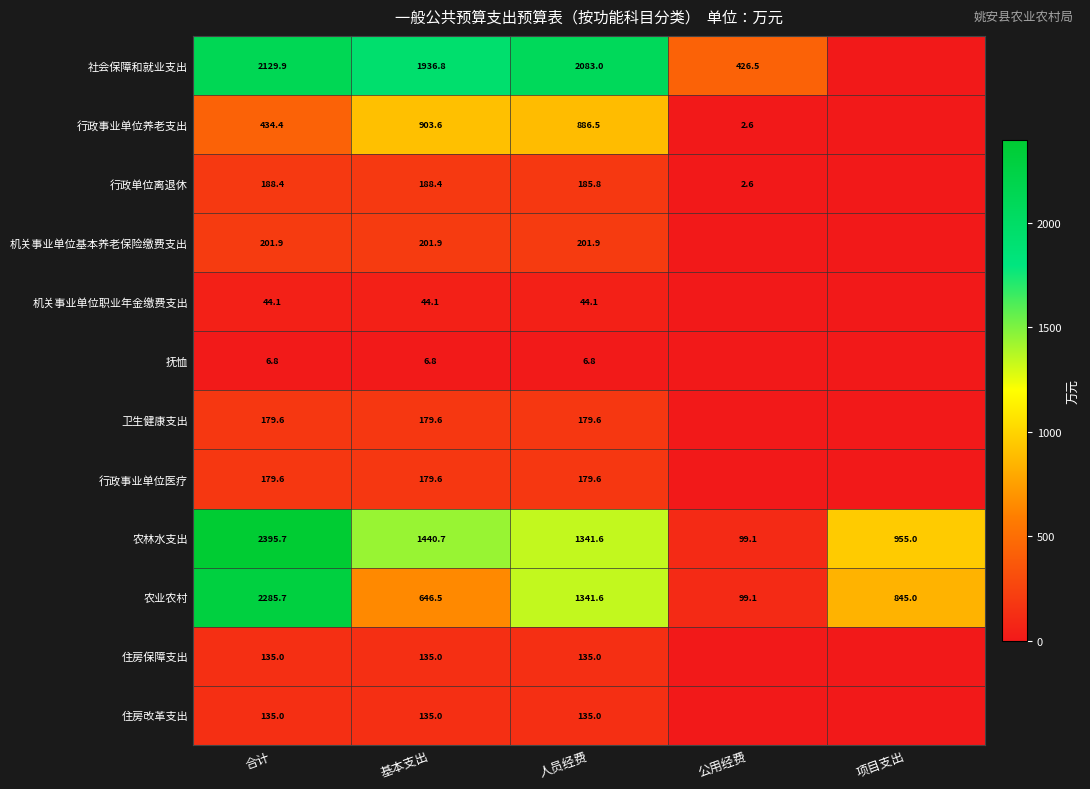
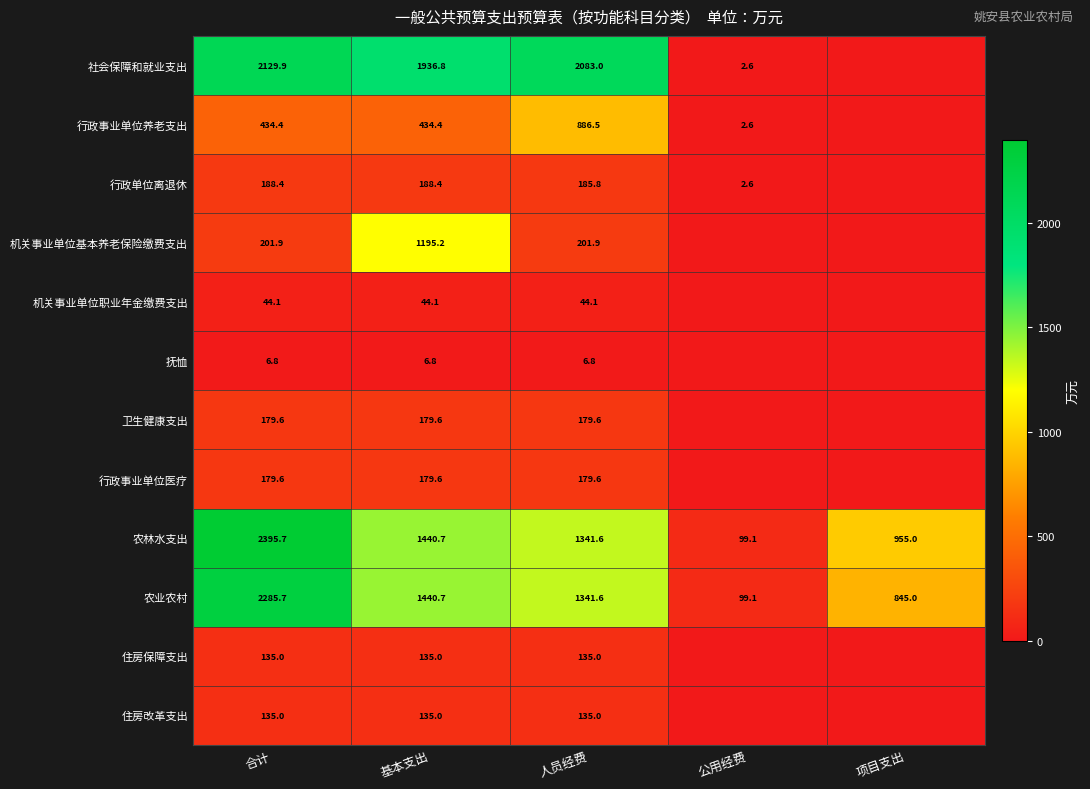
  {
    "社会保障和就业支出": {
      "合计": 2129.9,
      "基本支出": 1936.8,
      "人员经费": 2083.0,
-     "公用经费": 426.5
+     "公用经费": 2.6
    },
    "行政事业单位养老支出": {
      "合计": 434.4,
-     "基本支出": 903.6,
+     "基本支出": 434.4,
      "人员经费": 886.5,
      "公用经费": 2.6
    },
    "行政单位离退休": {
      "合计": 188.4,
      "基本支出": 188.4,
      "人员经费": 185.8,
      "公用经费": 2.6
    },
    "机关事业单位基本养老保险缴费支出": {
      "合计": 201.9,
-     "基本支出": 201.9,
+     "基本支出": 1195.2,
      "人员经费": 201.9
    },
    "机关事业单位职业年金缴费支出": {
      "合计": 44.1,
      "基本支出": 44.1,
      "人员经费": 44.1
    },
    "抚恤": {
      "合计": 6.8,
      "基本支出": 6.8,
      "人员经费": 6.8
    },
    "卫生健康支出": {
      "合计": 179.6,
      "基本支出": 179.6,
      "人员经费": 179.6
    },
    "行政事业单位医疗": {
      "合计": 179.6,
      "基本支出": 179.6,
      "人员经费": 179.6
    },
    "农林水支出": {
      "合计": 2395.7,
      "基本支出": 1440.7,
      "人员经费": 1341.6,
      "公用经费": 99.1,
      "项目支出": 955.0
    },
    "农业农村": {
      "合计": 2285.7,
-     "基本支出": 646.5,
+     "基本支出": 1440.7,
      "人员经费": 1341.6,
      "公用经费": 99.1,
      "项目支出": 845.0
    },
    "住房保障支出": {
      "合计": 135.0,
      "基本支出": 135.0,
      "人员经费": 135.0
    },
    "住房改革支出": {
      "合计": 135.0,
      "基本支出": 135.0,
      "人员经费": 135.0
    }
  }
